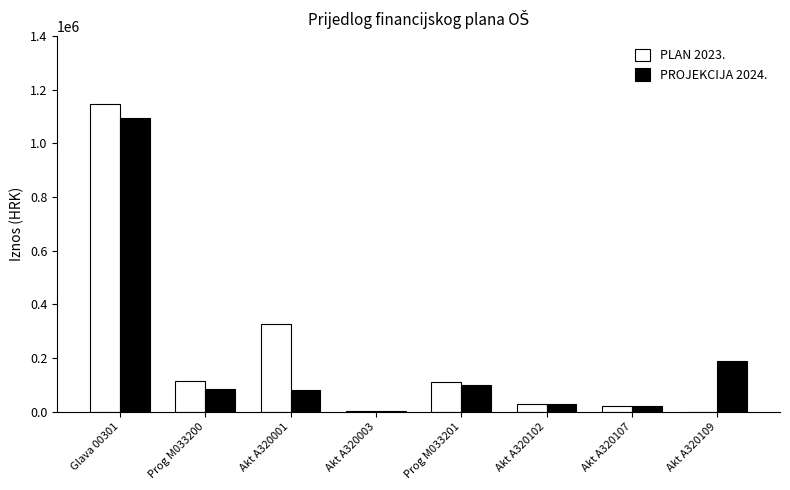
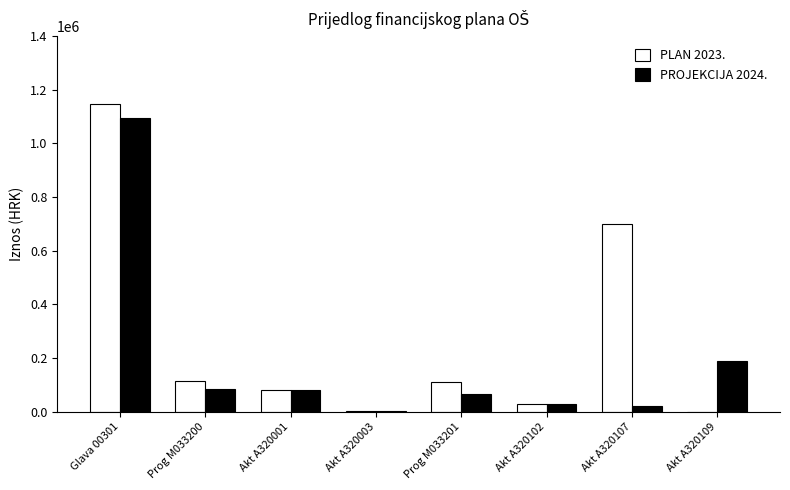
  {
    "PLAN 2023.": {
      "Glava 00301": 1150000,
      "Prog M033200": 120000,
-     "Akt A320001": 330000,
+     "Akt A320001": 80000,
      "Prog M033201": 110000,
      "Akt A320102": 30000,
-     "Akt A320107": 20000
+     "Akt A320107": 700000
    },
    "PROJEKCIJA 2024.": {
      "Glava 00301": 1100000,
      "Prog M033200": 90000,
      "Akt A320001": 80000,
-     "Prog M033201": 100000,
+     "Prog M033201": 70000,
      "Akt A320102": 30000,
      "Akt A320107": 20000,
      "Akt A320109": 190000
    }
  }
